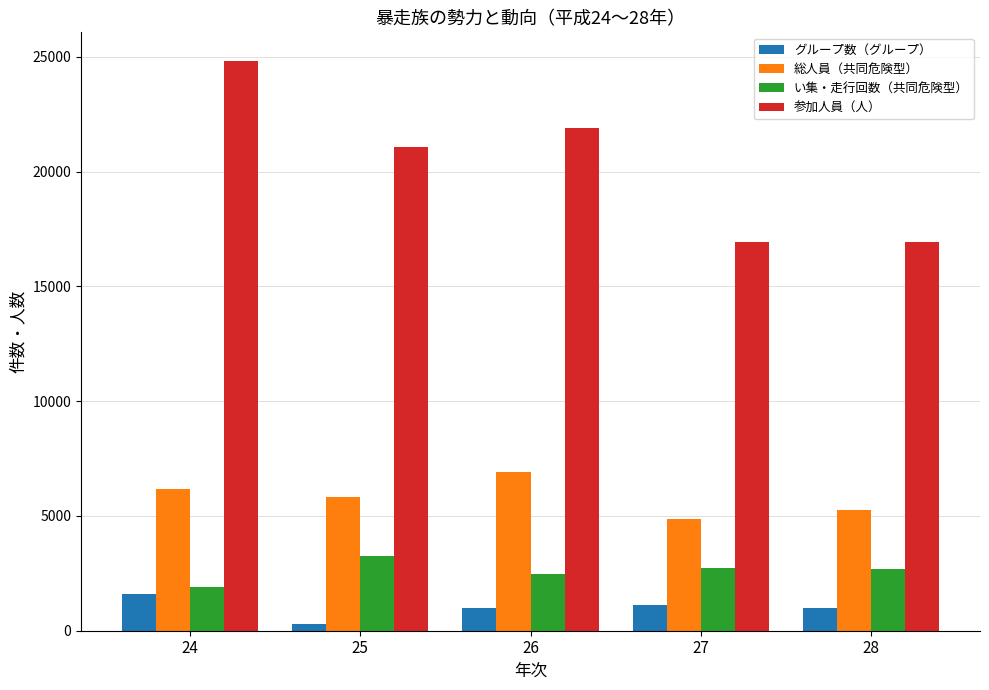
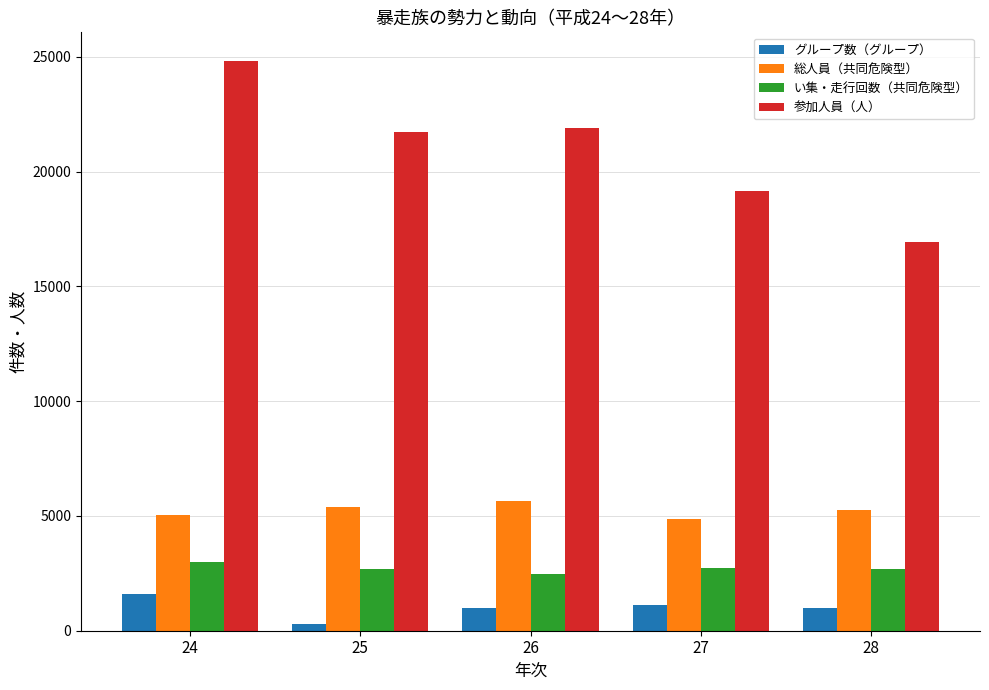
  {
    "グループ数（グループ）": {
      "24": 1600,
      "25": 300,
      "26": 1000,
      "27": 1100,
      "28": 1000
    },
    "総人員（共同危険型）": {
-     "24": 6200,
-     "25": 5800,
-     "26": 6900,
+     "24": 5100,
+     "25": 5400,
+     "26": 5700,
      "27": 4900,
      "28": 5300
    },
    "い集・走行回数（共同危険型）": {
-     "24": 1900,
-     "25": 3200,
+     "24": 3000,
+     "25": 2700,
      "26": 2500,
      "27": 2700,
      "28": 2700
    },
    "参加人員（人）": {
      "24": 24800,
-     "25": 21100,
+     "25": 21700,
      "26": 21900,
-     "27": 16900,
+     "27": 19200,
      "28": 16900
    }
  }
